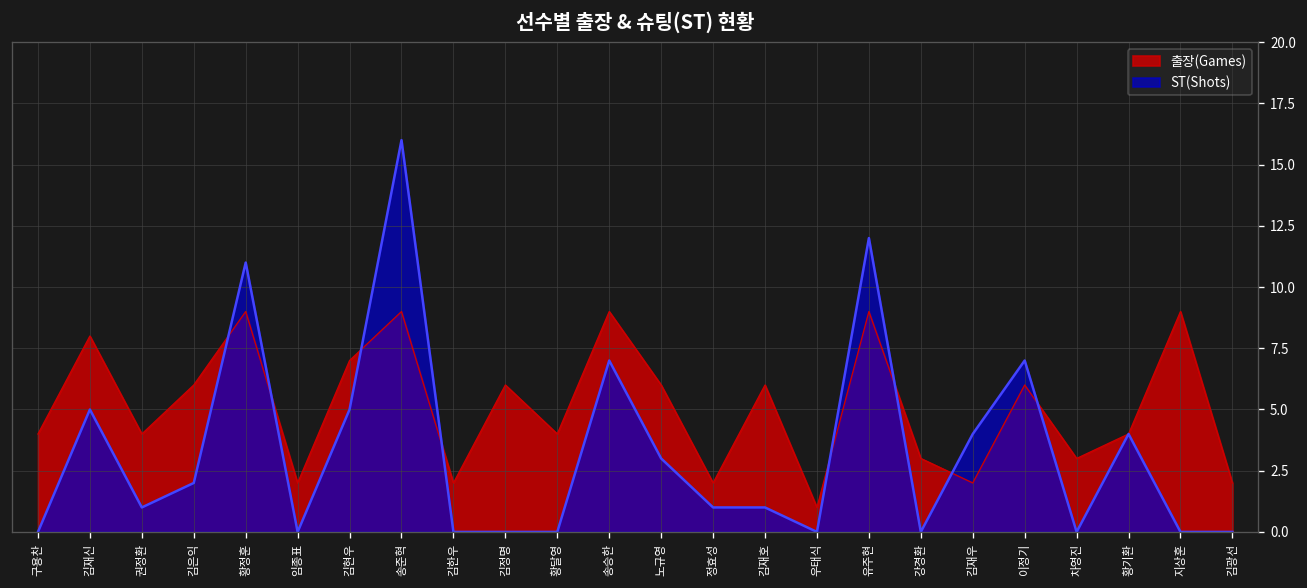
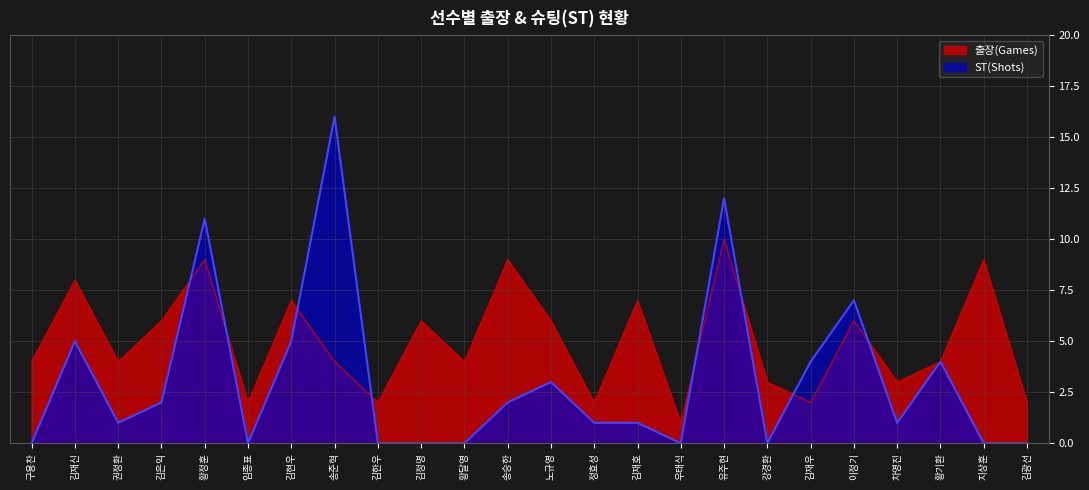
  {
    "출장(Games)": {
      "구용찬": 4,
      "김재신": 8,
      "권정환": 4,
      "김은익": 6,
      "황정훈": 9,
      "임종표": 2,
      "김현우": 7,
-     "송준혁": 9,
+     "송준혁": 4,
      "김한우": 2,
      "김정명": 6,
      "황달영": 4,
      "송승한": 9,
      "노규영": 6,
      "정효성": 2,
-     "김재호": 6,
+     "김재호": 7,
      "우태식": 1,
-     "유주현": 9,
+     "유주현": 10,
      "강경환": 3,
      "김재우": 2,
      "이정기": 6,
      "차영진": 3,
      "지상훈": 9,
      "김광선": 2
    },
    "ST(Shots)": {
      "구용찬": 0,
      "김재신": 5,
      "권정환": 1,
      "김은익": 2,
      "황정훈": 11,
      "임종표": 0,
      "김현우": 5,
      "송준혁": 16,
      "김한우": 0,
      "김정명": 0,
      "황달영": 0,
-     "송승한": 7,
+     "송승한": 2,
      "노규영": 3,
      "정효성": 1,
      "김재호": 1,
      "우태식": 0,
      "유주현": 12,
      "강경환": 0,
      "김재우": 4,
      "이정기": 7,
-     "차영진": 0,
+     "차영진": 1,
      "지상훈": 0,
      "김광선": 0
    }
  }
